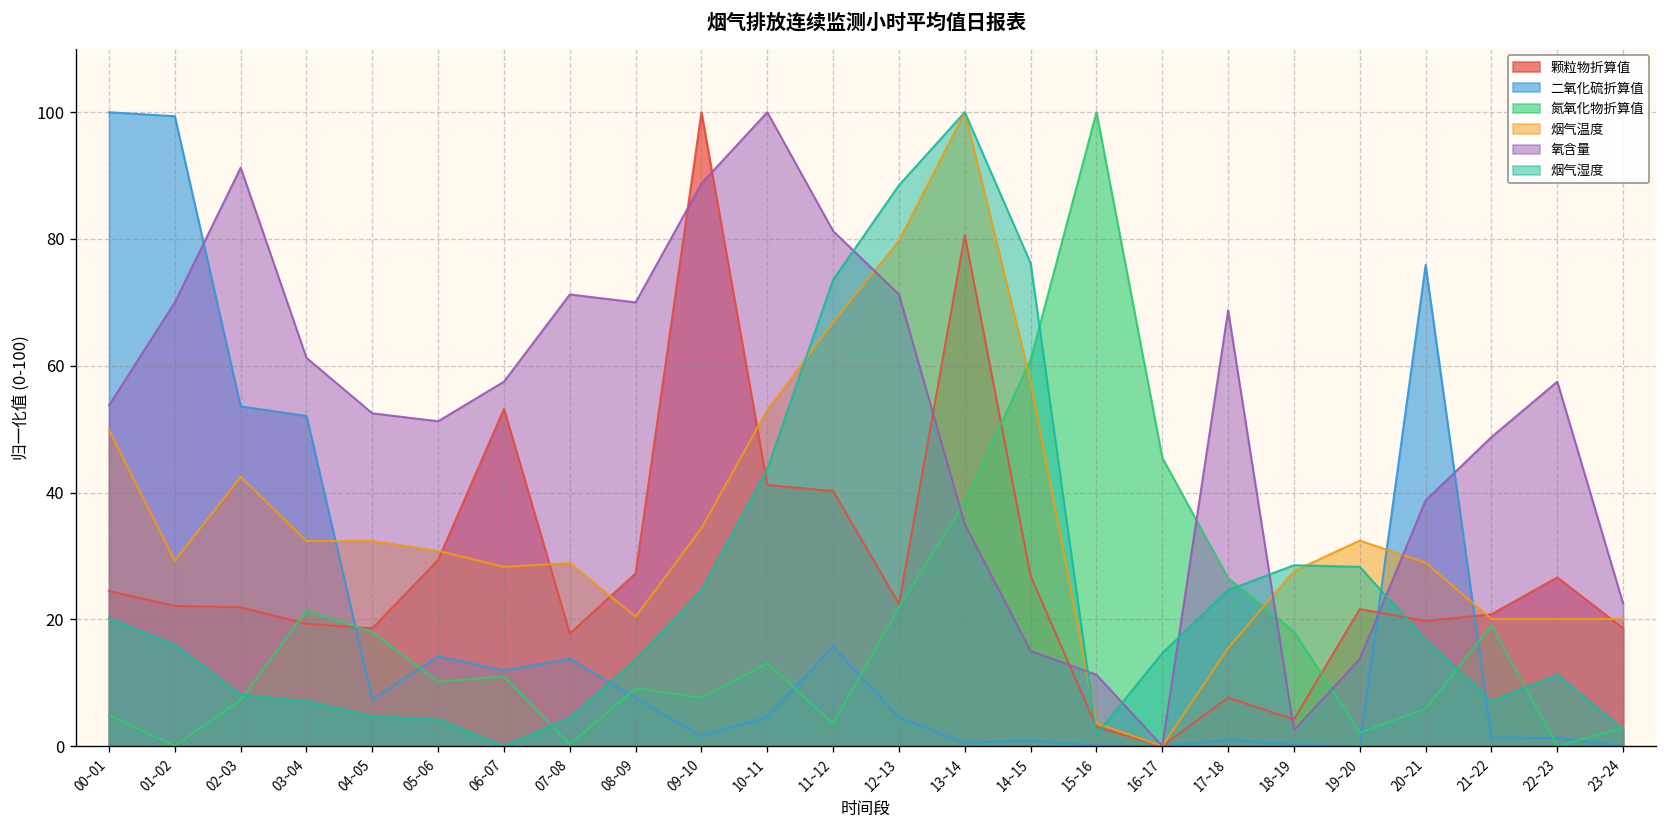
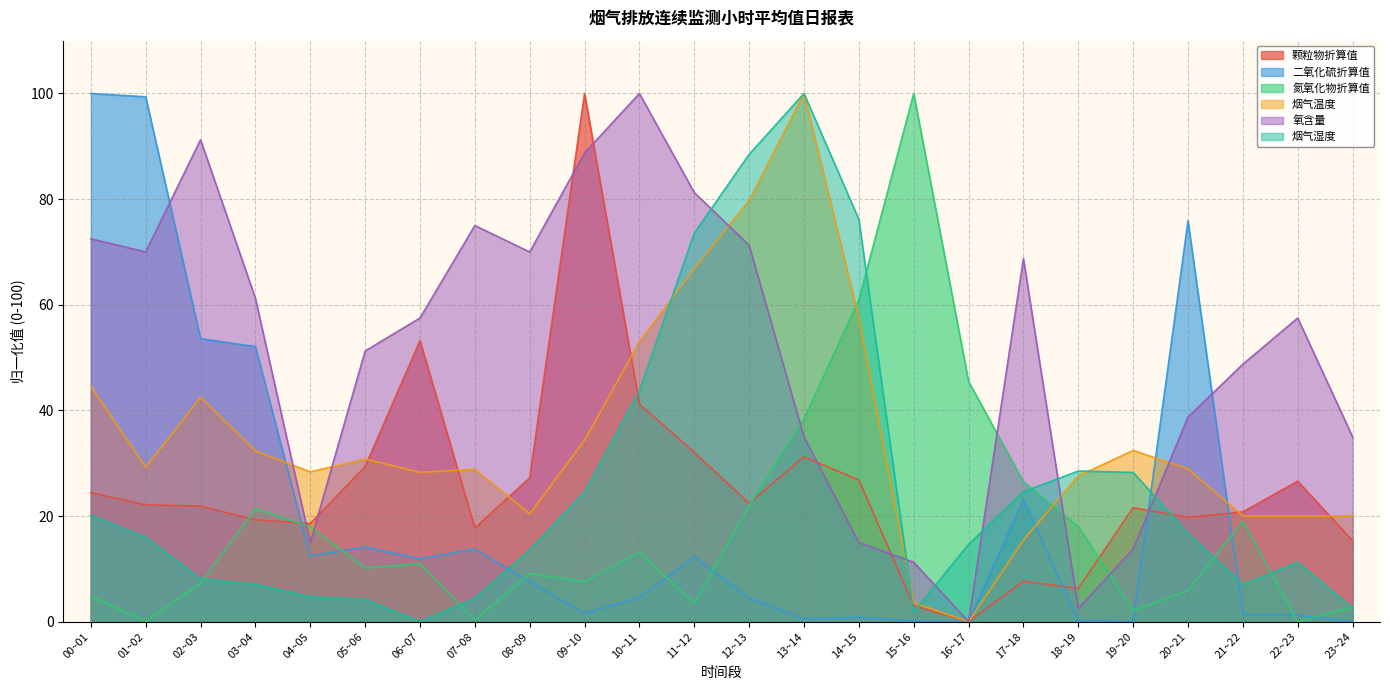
  {
    "颗粒物折算值": {
      "00~01": 24,
      "01~02": 22,
      "02~03": 22,
      "03~04": 19,
      "04~05": 19,
      "05~06": 29,
      "06~07": 53,
      "07~08": 18,
      "08~09": 27,
      "09~10": 100,
      "10~11": 41,
-     "11~12": 40,
-     "13~14": 81,
+     "11~12": 32,
+     "13~14": 31,
      "14~15": 27,
      "15~16": 3,
      "17~18": 8,
-     "18~19": 4,
+     "18~19": 6,
      "19~20": 22,
      "20~21": 20,
      "21~22": 21,
      "22~23": 27,
-     "23~24": 19
+     "23~24": 15
    },
    "二氧化硫折算值": {
      "00~01": 100,
      "01~02": 99,
      "02~03": 54,
      "03~04": 52,
-     "04~05": 7,
+     "04~05": 12,
      "05~06": 14,
      "06~07": 12,
      "07~08": 14,
      "08~09": 8,
      "09~10": 2,
      "10~11": 5,
-     "11~12": 16,
+     "11~12": 12,
      "12~13": 4,
      "13~14": 1,
      "14~15": 1,
      "15~16": 0,
-     "17~18": 1,
+     "17~18": 23,
      "18~19": 0,
      "19~20": 0,
      "20~21": 76,
      "21~22": 1,
      "22~23": 1,
      "23~24": 0
    },
    "烟气温度": {
-     "00~01": 50,
+     "00~01": 45,
      "01~02": 29,
      "02~03": 42,
      "03~04": 32,
-     "04~05": 32,
+     "04~05": 28,
      "05~06": 31,
      "06~07": 28,
      "07~08": 29,
      "08~09": 20,
      "09~10": 34,
      "10~11": 53,
      "11~12": 67,
      "12~13": 80,
      "14~15": 58,
      "15~16": 4,
      "17~18": 15,
      "18~19": 28,
      "19~20": 32,
      "20~21": 29,
      "21~22": 20,
      "22~23": 20,
      "23~24": 20
    },
    "氧含量": {
-     "00~01": 54,
+     "00~01": 73,
      "01~02": 70,
      "02~03": 91,
      "03~04": 61,
-     "04~05": 52,
+     "04~05": 15,
      "05~06": 51,
      "06~07": 58,
-     "07~08": 71,
+     "07~08": 75,
      "08~09": 70,
      "09~10": 89,
      "10~11": 100,
      "11~12": 81,
      "12~13": 71,
      "13~14": 35,
      "14~15": 15,
      "15~16": 11,
      "17~18": 69,
      "18~19": 2,
      "19~20": 14,
      "20~21": 39,
      "21~22": 49,
      "22~23": 58,
-     "23~24": 23
+     "23~24": 35
    }
  }
